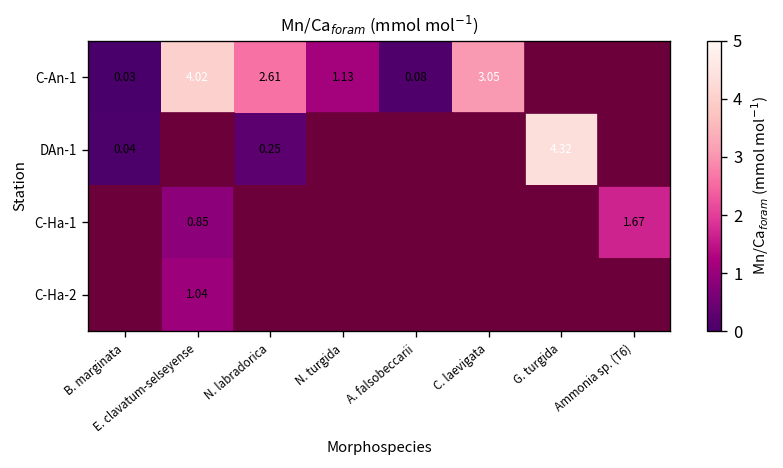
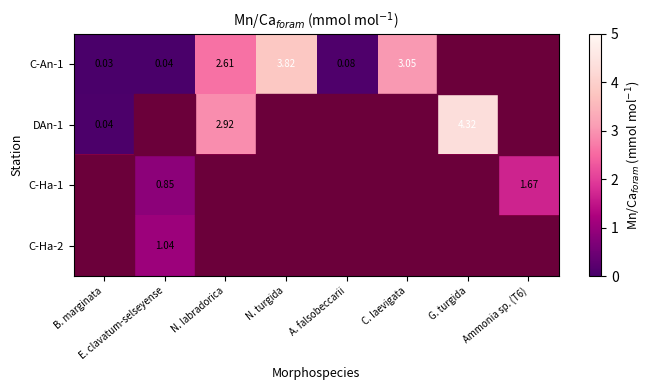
  {
    "C-An-1": {
      "B. marginata": 0.03,
-     "E. clavatum-selseyense": 4.02,
+     "E. clavatum-selseyense": 0.04,
      "N. labradorica": 2.61,
-     "N. turgida": 1.13,
+     "N. turgida": 3.82,
      "A. falsobeccarii": 0.08,
      "C. laevigata": 3.05
    },
    "DAn-1": {
      "B. marginata": 0.04,
-     "N. labradorica": 0.25
+     "N. labradorica": 2.92
    },
    "C-Ha-1": {
      "E. clavatum-selseyense": 0.85,
      "Ammonia sp. (T6)": 1.67
    },
    "C-Ha-2": {
      "E. clavatum-selseyense": 1.04
    }
  }
